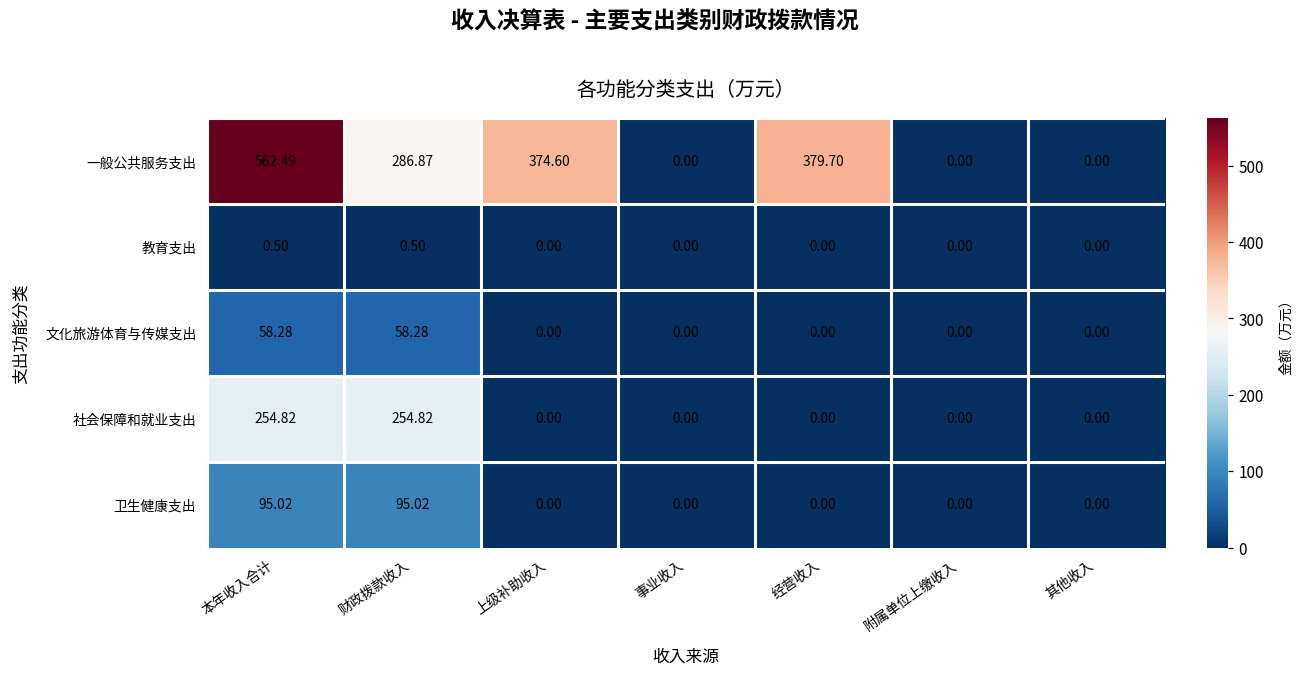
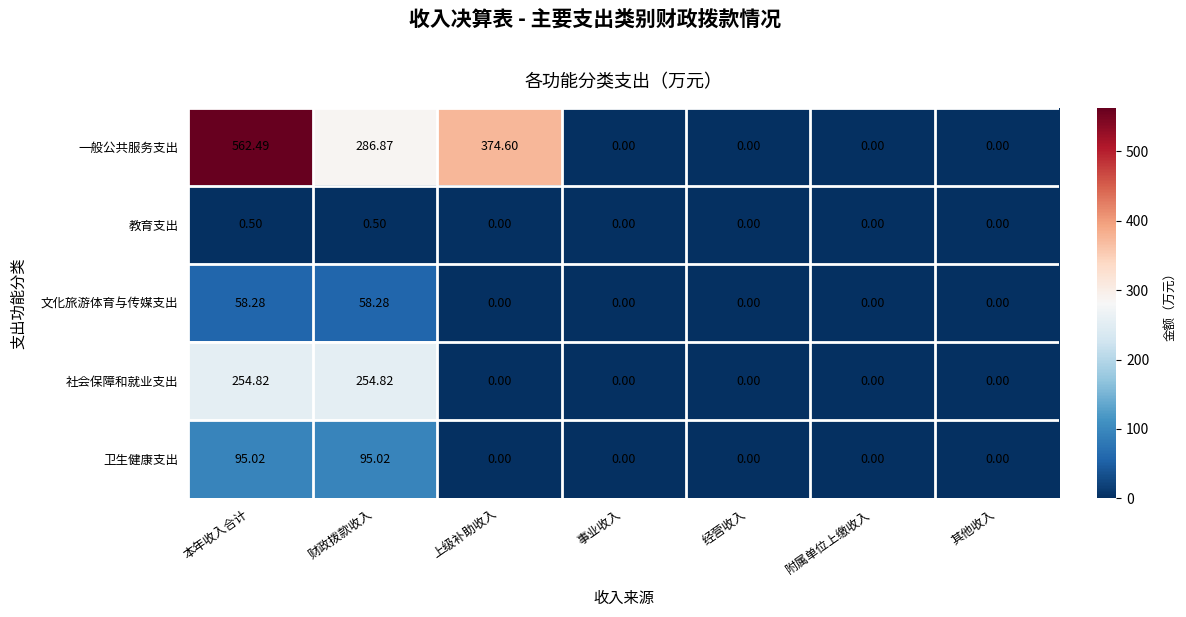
  {
    "一般公共服务支出": {
      "本年收入合计": 562.49,
      "财政拨款收入": 286.87,
      "上级补助收入": 374.60,
      "事业收入": 0.00,
-     "经营收入": 379.70,
+     "经营收入": 0.00,
      "附属单位上缴收入": 0.00,
      "其他收入": 0.00
    },
    "教育支出": {
      "本年收入合计": 0.50,
      "财政拨款收入": 0.50,
      "上级补助收入": 0.00,
      "事业收入": 0.00,
      "经营收入": 0.00,
      "附属单位上缴收入": 0.00,
      "其他收入": 0.00
    },
    "文化旅游体育与传媒支出": {
      "本年收入合计": 58.28,
      "财政拨款收入": 58.28,
      "上级补助收入": 0.00,
      "事业收入": 0.00,
      "经营收入": 0.00,
      "附属单位上缴收入": 0.00,
      "其他收入": 0.00
    },
    "社会保障和就业支出": {
      "本年收入合计": 254.82,
      "财政拨款收入": 254.82,
      "上级补助收入": 0.00,
      "事业收入": 0.00,
      "经营收入": 0.00,
      "附属单位上缴收入": 0.00,
      "其他收入": 0.00
    },
    "卫生健康支出": {
      "本年收入合计": 95.02,
      "财政拨款收入": 95.02,
      "上级补助收入": 0.00,
      "事业收入": 0.00,
      "经营收入": 0.00,
      "附属单位上缴收入": 0.00,
      "其他收入": 0.00
    }
  }
